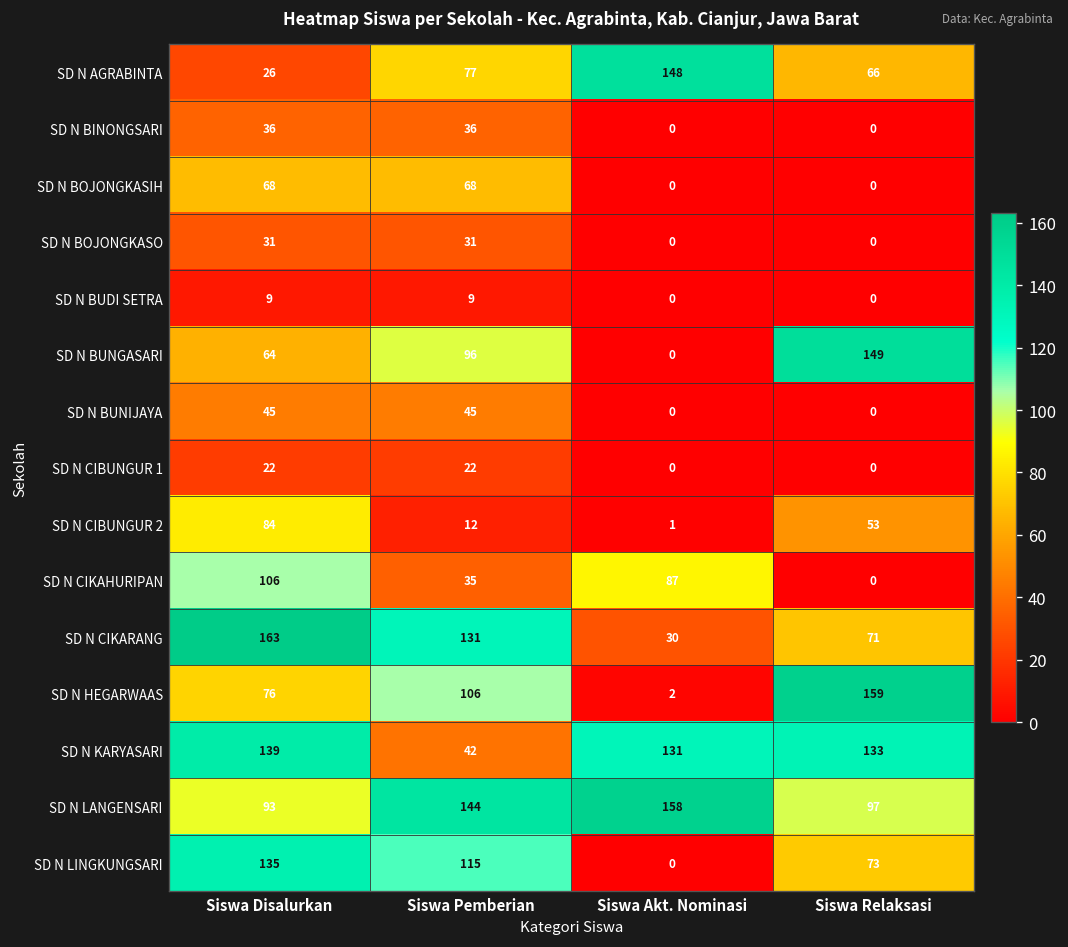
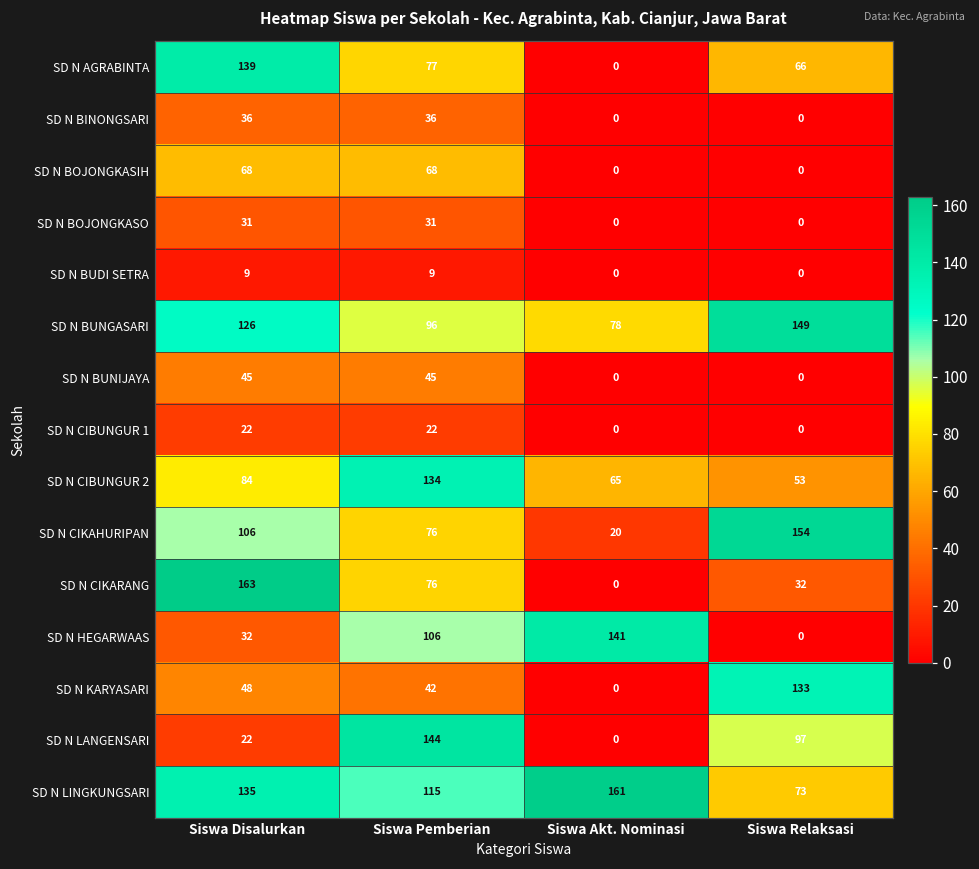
  {
    "SD N AGRABINTA": {
-     "Siswa Disalurkan": 26,
+     "Siswa Disalurkan": 139,
      "Siswa Pemberian": 77,
-     "Siswa Akt. Nominasi": 148,
+     "Siswa Akt. Nominasi": 0,
      "Siswa Relaksasi": 66
    },
    "SD N BINONGSARI": {
      "Siswa Disalurkan": 36,
      "Siswa Pemberian": 36,
      "Siswa Akt. Nominasi": 0,
      "Siswa Relaksasi": 0
    },
    "SD N BOJONGKASIH": {
      "Siswa Disalurkan": 68,
      "Siswa Pemberian": 68,
      "Siswa Akt. Nominasi": 0,
      "Siswa Relaksasi": 0
    },
    "SD N BOJONGKASO": {
      "Siswa Disalurkan": 31,
      "Siswa Pemberian": 31,
      "Siswa Akt. Nominasi": 0,
      "Siswa Relaksasi": 0
    },
    "SD N BUDI SETRA": {
      "Siswa Disalurkan": 9,
      "Siswa Pemberian": 9,
      "Siswa Akt. Nominasi": 0,
      "Siswa Relaksasi": 0
    },
    "SD N BUNGASARI": {
-     "Siswa Disalurkan": 64,
+     "Siswa Disalurkan": 126,
      "Siswa Pemberian": 96,
-     "Siswa Akt. Nominasi": 0,
+     "Siswa Akt. Nominasi": 78,
      "Siswa Relaksasi": 149
    },
    "SD N BUNIJAYA": {
      "Siswa Disalurkan": 45,
      "Siswa Pemberian": 45,
      "Siswa Akt. Nominasi": 0,
      "Siswa Relaksasi": 0
    },
    "SD N CIBUNGUR 1": {
      "Siswa Disalurkan": 22,
      "Siswa Pemberian": 22,
      "Siswa Akt. Nominasi": 0,
      "Siswa Relaksasi": 0
    },
    "SD N CIBUNGUR 2": {
      "Siswa Disalurkan": 84,
-     "Siswa Pemberian": 12,
-     "Siswa Akt. Nominasi": 1,
+     "Siswa Pemberian": 134,
+     "Siswa Akt. Nominasi": 65,
      "Siswa Relaksasi": 53
    },
    "SD N CIKAHURIPAN": {
      "Siswa Disalurkan": 106,
-     "Siswa Pemberian": 35,
-     "Siswa Akt. Nominasi": 87,
-     "Siswa Relaksasi": 0
+     "Siswa Pemberian": 76,
+     "Siswa Akt. Nominasi": 20,
+     "Siswa Relaksasi": 154
    },
    "SD N CIKARANG": {
      "Siswa Disalurkan": 163,
-     "Siswa Pemberian": 131,
-     "Siswa Akt. Nominasi": 30,
-     "Siswa Relaksasi": 71
+     "Siswa Pemberian": 76,
+     "Siswa Akt. Nominasi": 0,
+     "Siswa Relaksasi": 32
    },
    "SD N HEGARWAAS": {
-     "Siswa Disalurkan": 76,
+     "Siswa Disalurkan": 32,
      "Siswa Pemberian": 106,
-     "Siswa Akt. Nominasi": 2,
-     "Siswa Relaksasi": 159
+     "Siswa Akt. Nominasi": 141,
+     "Siswa Relaksasi": 0
    },
    "SD N KARYASARI": {
-     "Siswa Disalurkan": 139,
+     "Siswa Disalurkan": 48,
      "Siswa Pemberian": 42,
-     "Siswa Akt. Nominasi": 131,
+     "Siswa Akt. Nominasi": 0,
      "Siswa Relaksasi": 133
    },
    "SD N LANGENSARI": {
-     "Siswa Disalurkan": 93,
+     "Siswa Disalurkan": 22,
      "Siswa Pemberian": 144,
-     "Siswa Akt. Nominasi": 158,
+     "Siswa Akt. Nominasi": 0,
      "Siswa Relaksasi": 97
    },
    "SD N LINGKUNGSARI": {
      "Siswa Disalurkan": 135,
      "Siswa Pemberian": 115,
-     "Siswa Akt. Nominasi": 0,
+     "Siswa Akt. Nominasi": 161,
      "Siswa Relaksasi": 73
    }
  }
